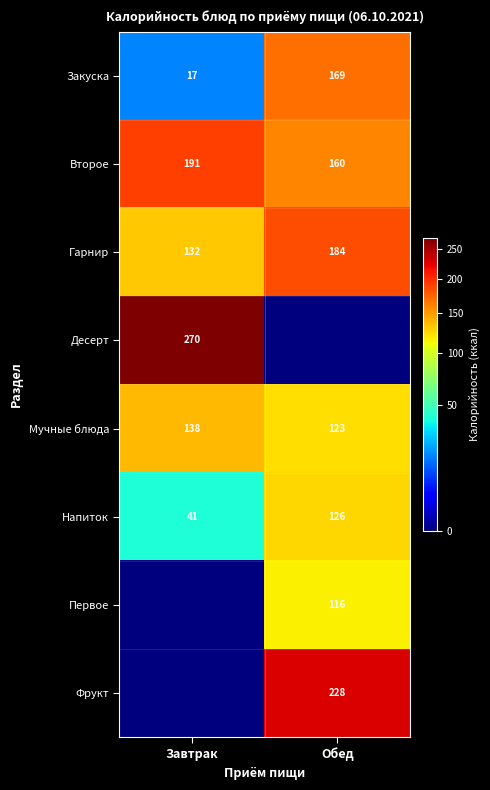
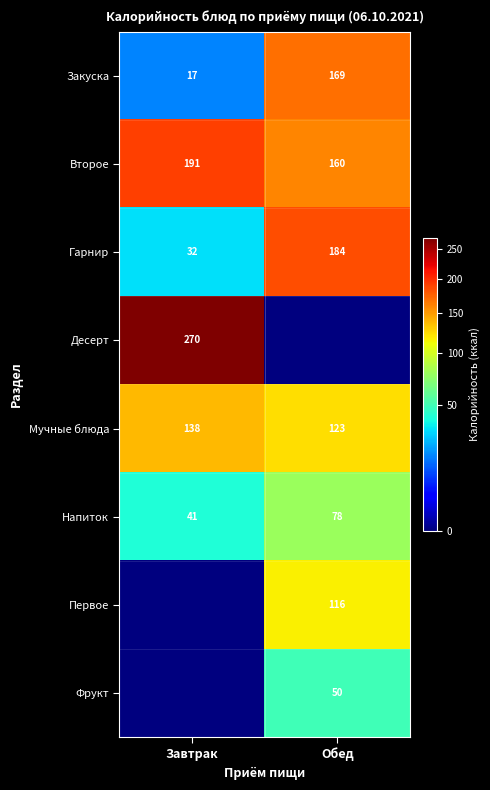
  {
    "Закуска": {
      "Завтрак": 17,
      "Обед": 169
    },
    "Второе": {
      "Завтрак": 191,
      "Обед": 160
    },
    "Гарнир": {
-     "Завтрак": 132,
+     "Завтрак": 32,
      "Обед": 184
    },
    "Десерт": {
      "Завтрак": 270
    },
    "Мучные блюда": {
      "Завтрак": 138,
      "Обед": 123
    },
    "Напиток": {
      "Завтрак": 41,
-     "Обед": 126
+     "Обед": 78
    },
    "Первое": {
      "Обед": 116
    },
    "Фрукт": {
-     "Обед": 228
+     "Обед": 50
    }
  }
